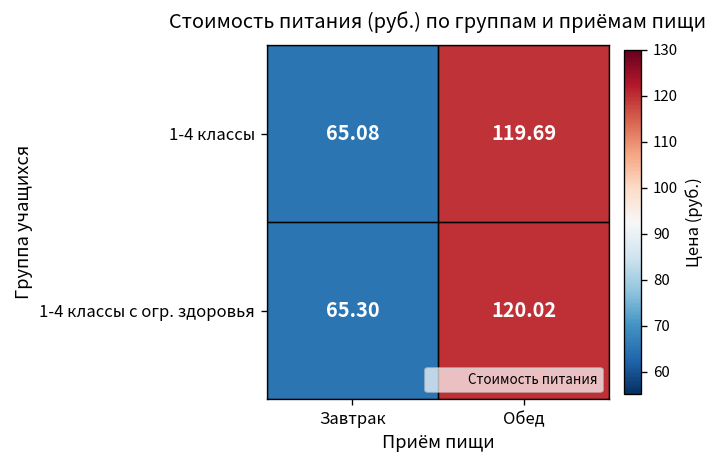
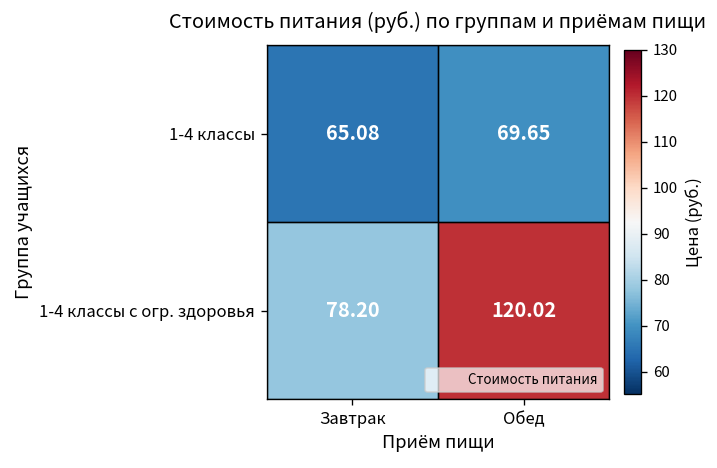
  {
    "1-4 классы": {
      "Завтрак": 65.08,
-     "Обед": 119.69
+     "Обед": 69.65
    },
    "1-4 классы с огр. здоровья": {
-     "Завтрак": 65.30,
+     "Завтрак": 78.20,
      "Обед": 120.02
    }
  }
